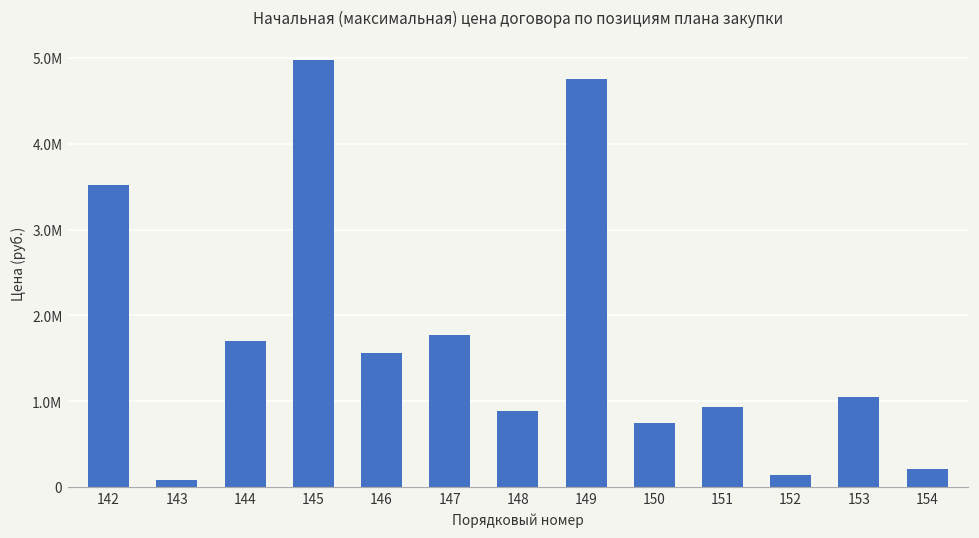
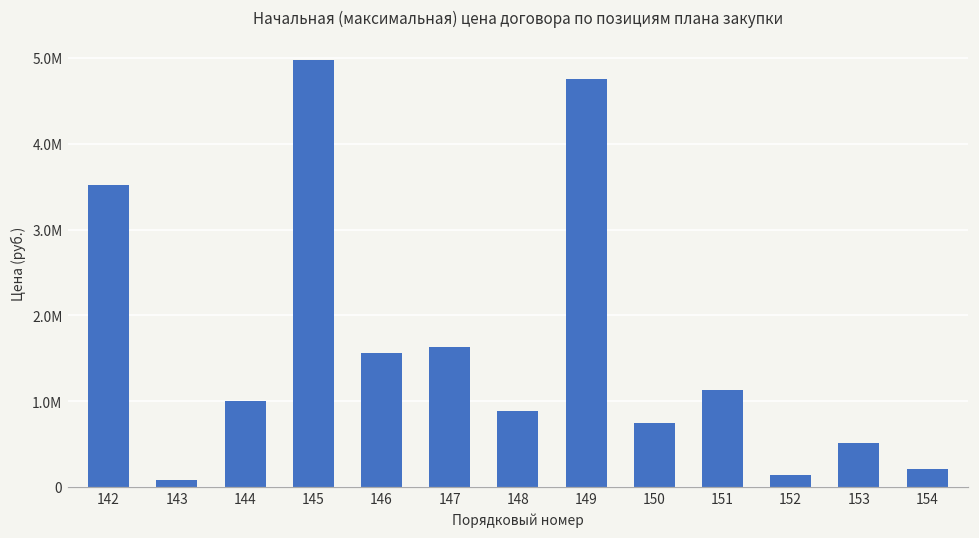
  {
    "142": 3500000,
    "143": 100000,
-   "144": 1700000,
+   "144": 1000000,
    "145": 5000000,
    "146": 1600000,
-   "147": 1800000,
+   "147": 1600000,
    "148": 900000,
    "149": 4800000,
    "150": 700000,
-   "151": 900000,
+   "151": 1100000,
    "152": 100000,
-   "153": 1000000,
+   "153": 500000,
    "154": 200000
  }
